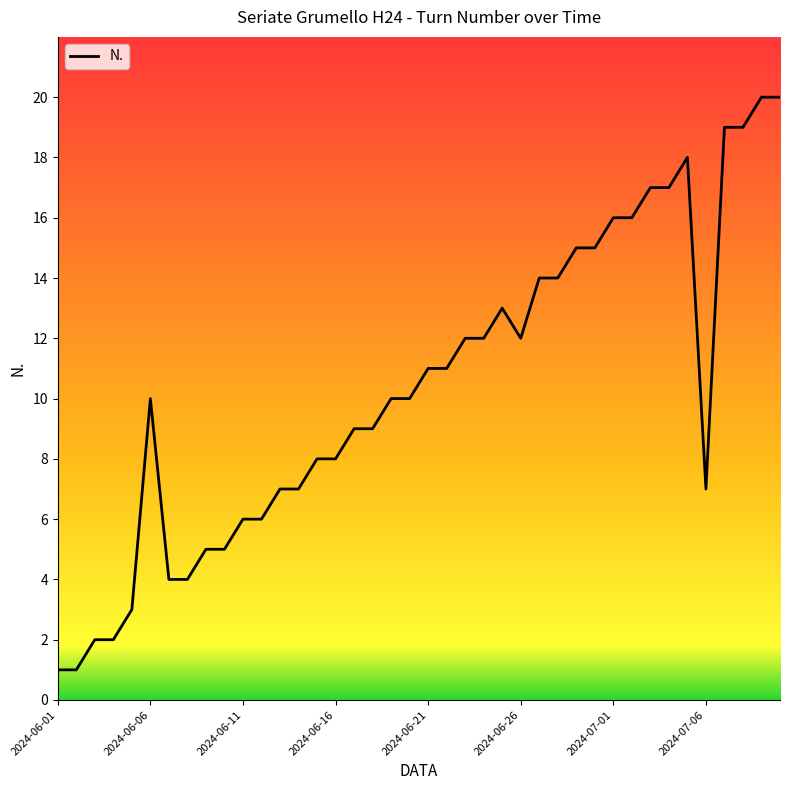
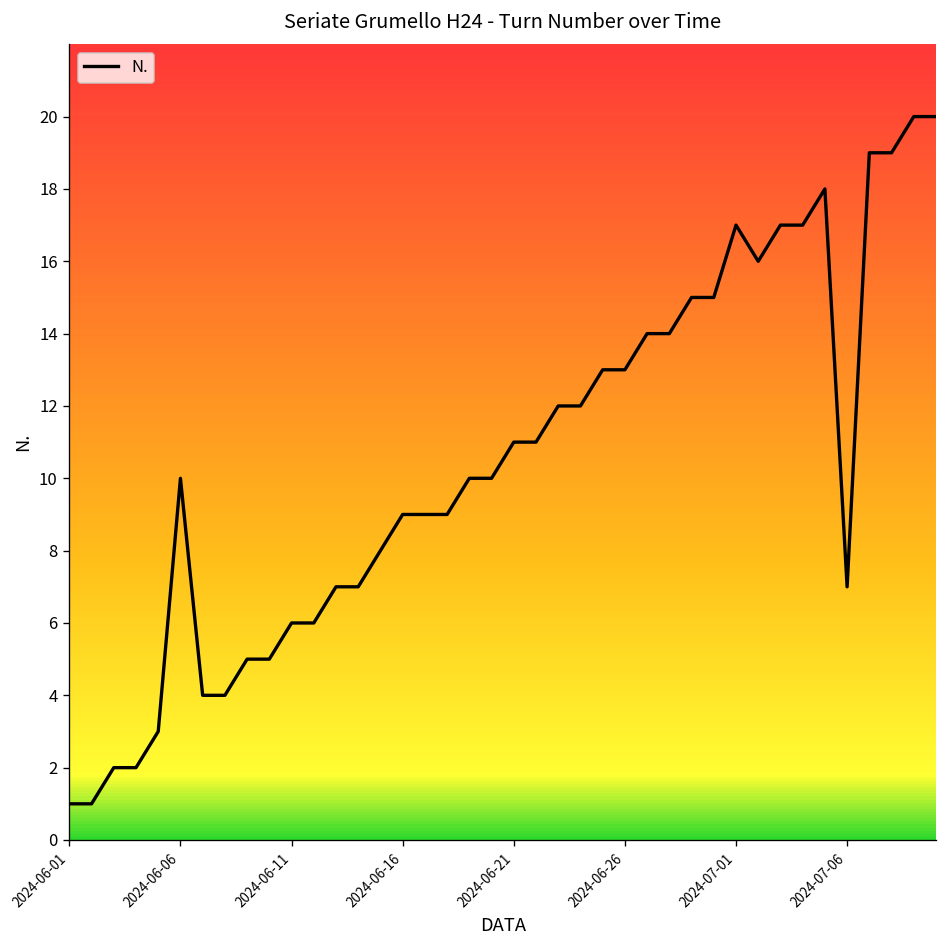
  {
    "2024-06-01": 1,
    "2024-06-06": 10,
    "2024-06-11": 6,
-   "2024-06-16": 8,
+   "2024-06-16": 9,
    "2024-06-21": 11,
-   "2024-06-26": 12,
-   "2024-07-01": 16,
+   "2024-06-26": 13,
+   "2024-07-01": 17,
    "2024-07-06": 7
  }
